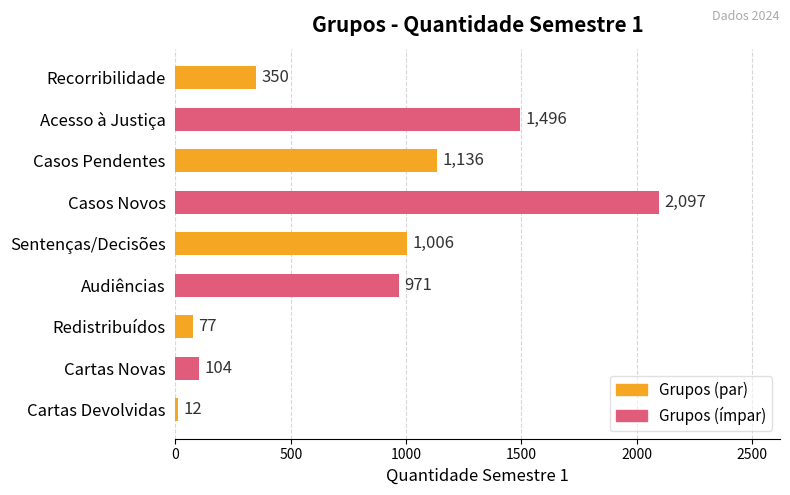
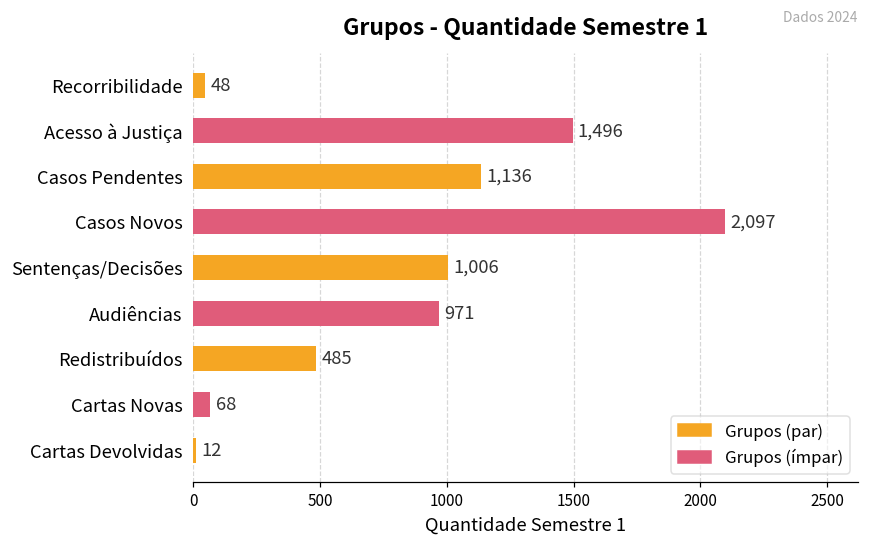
  {
-   "Recorribilidade": "350",
+   "Recorribilidade": "48",
    "Acesso à Justiça": "1,496",
    "Casos Pendentes": "1,136",
    "Casos Novos": "2,097",
    "Sentenças/Decisões": "1,006",
    "Audiências": "971",
-   "Redistribuídos": "77",
-   "Cartas Novas": "104",
+   "Redistribuídos": "485",
+   "Cartas Novas": "68",
    "Cartas Devolvidas": "12"
  }
